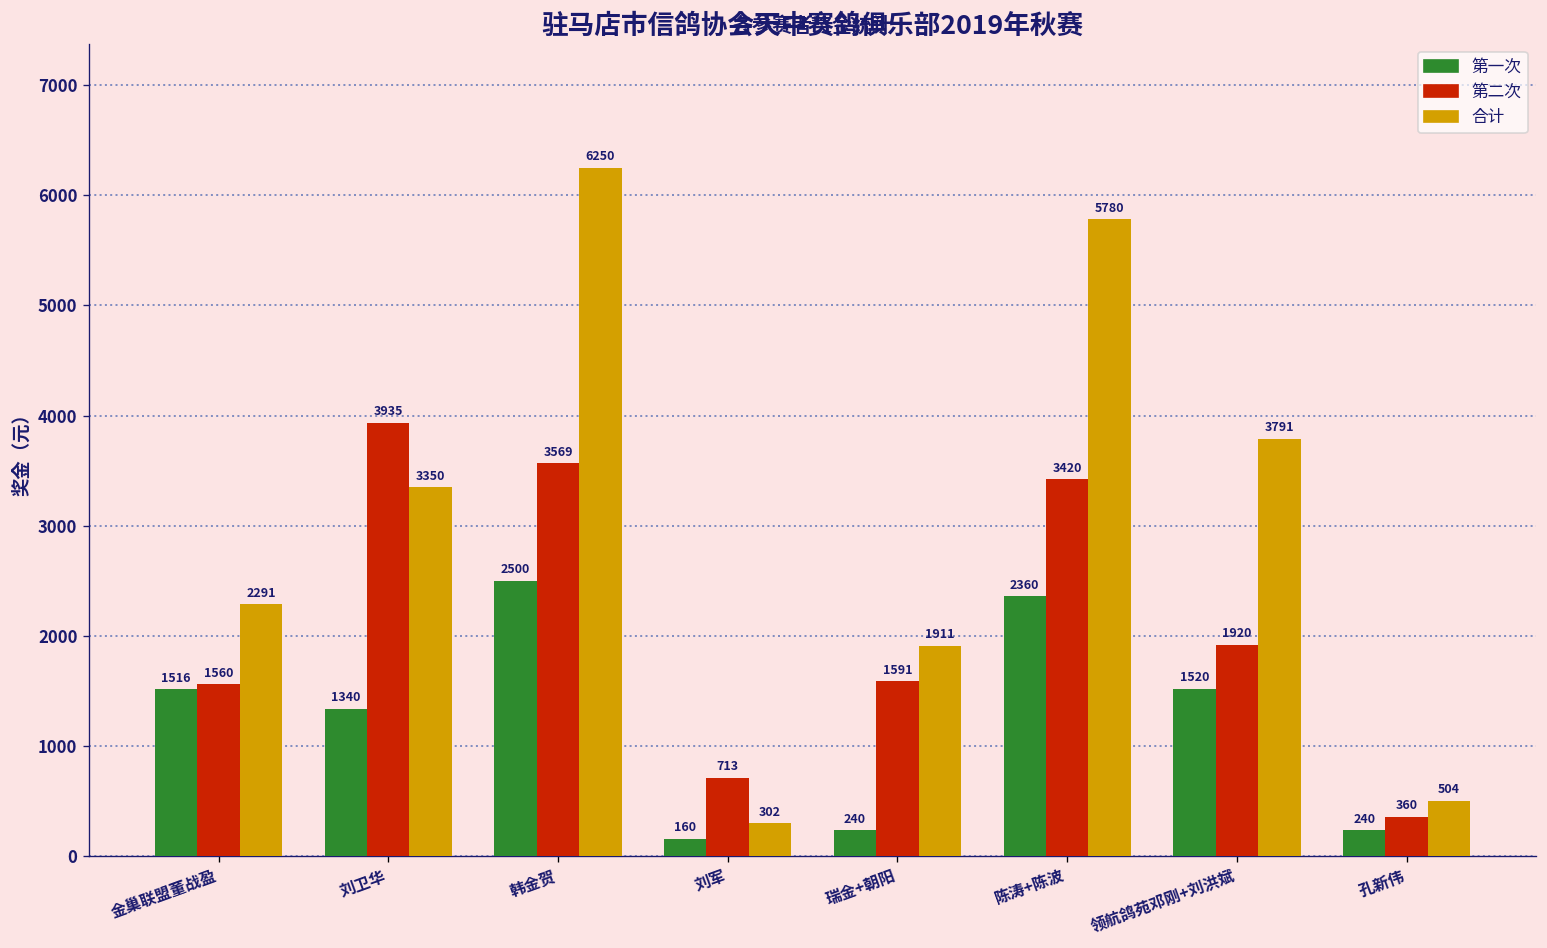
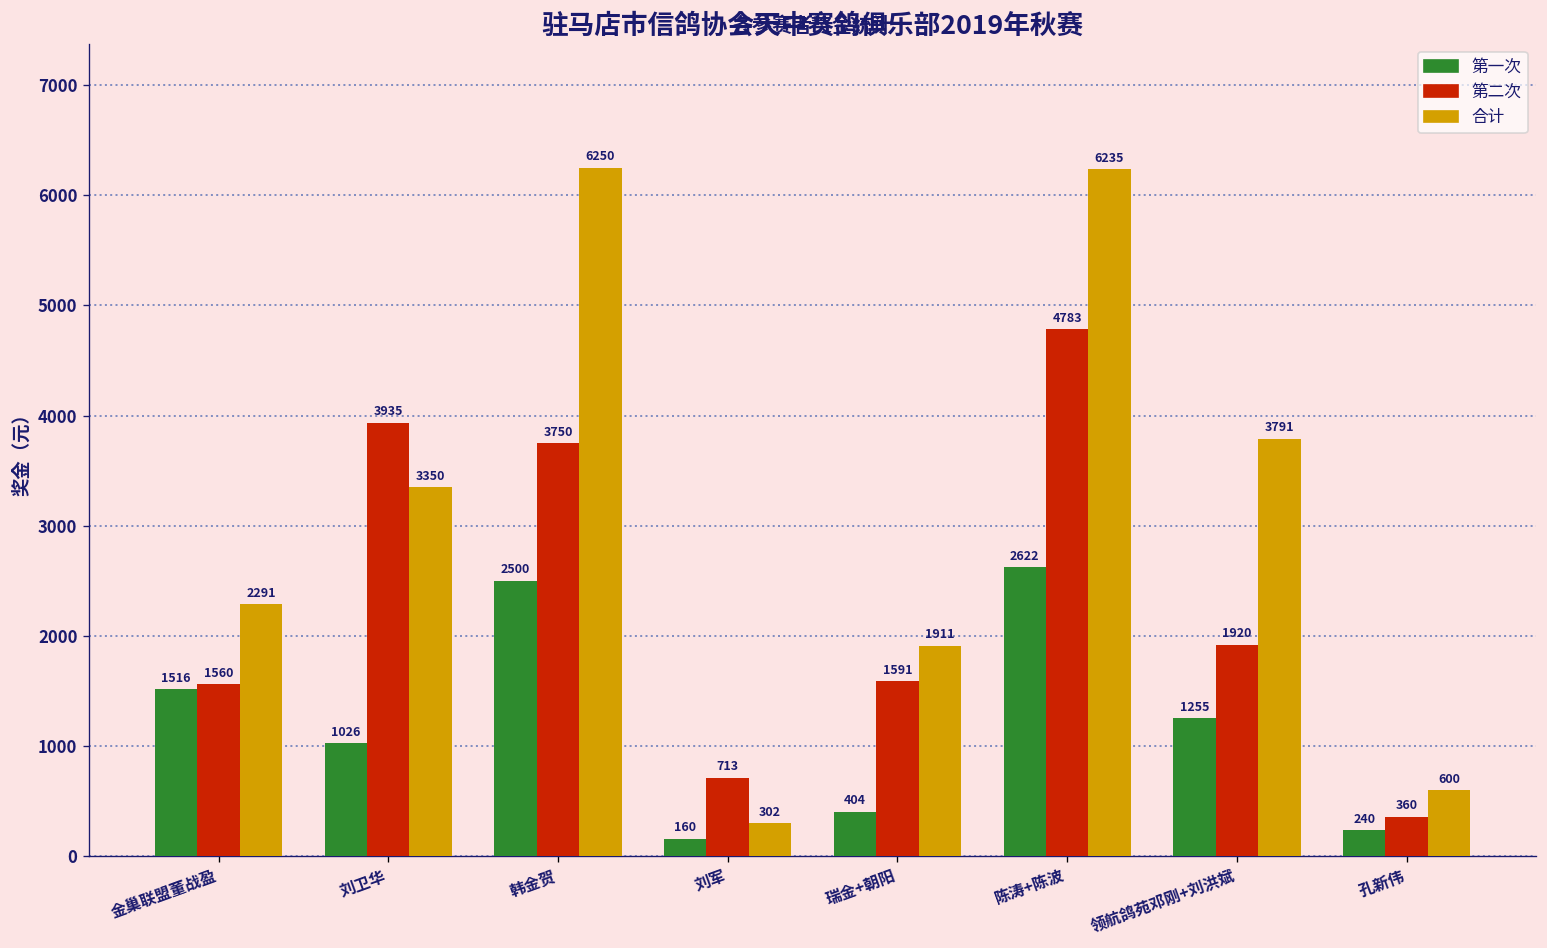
  {
    "第一次": {
      "金巢联盟董战盈": 1516,
-     "刘卫华": 1340,
+     "刘卫华": 1026,
      "韩金贺": 2500,
      "刘军": 160,
-     "瑞金+朝阳": 240,
-     "陈涛+陈波": 2360,
-     "领航鸽苑邓刚+刘洪斌": 1520,
+     "瑞金+朝阳": 404,
+     "陈涛+陈波": 2622,
+     "领航鸽苑邓刚+刘洪斌": 1255,
      "孔新伟": 240
    },
    "第二次": {
      "金巢联盟董战盈": 1560,
      "刘卫华": 3935,
-     "韩金贺": 3569,
+     "韩金贺": 3750,
      "刘军": 713,
      "瑞金+朝阳": 1591,
-     "陈涛+陈波": 3420,
+     "陈涛+陈波": 4783,
      "领航鸽苑邓刚+刘洪斌": 1920,
      "孔新伟": 360
    },
    "合计": {
      "金巢联盟董战盈": 2291,
      "刘卫华": 3350,
      "韩金贺": 6250,
      "刘军": 302,
      "瑞金+朝阳": 1911,
-     "陈涛+陈波": 5780,
+     "陈涛+陈波": 6235,
      "领航鸽苑邓刚+刘洪斌": 3791,
-     "孔新伟": 504
+     "孔新伟": 600
    }
  }
